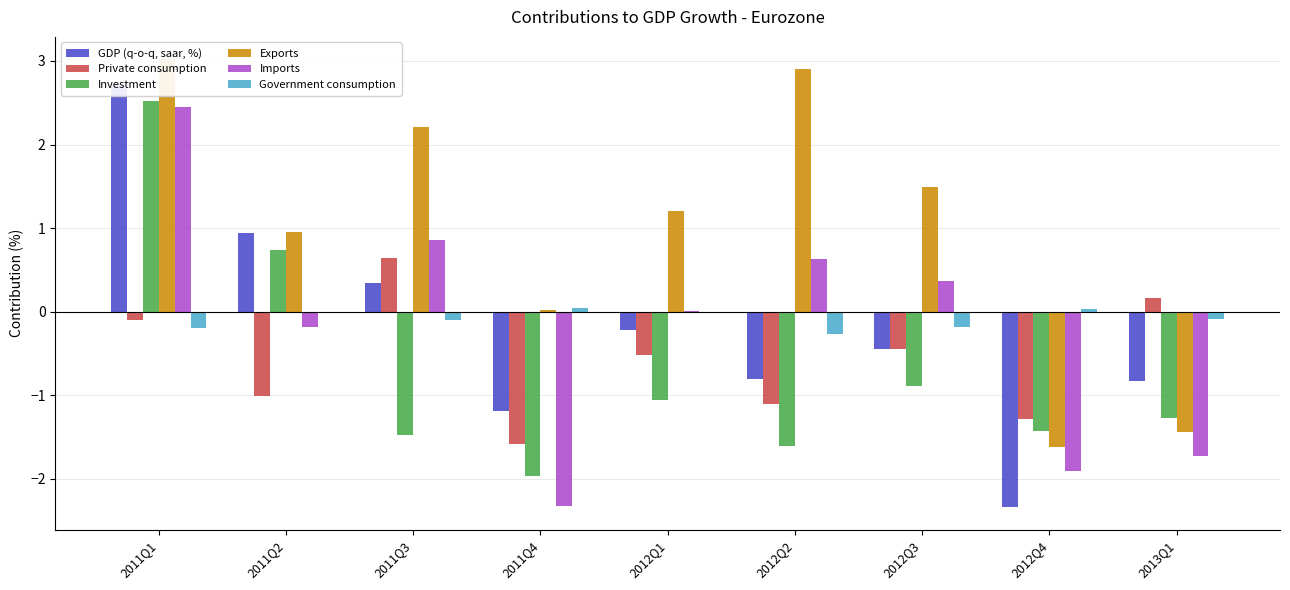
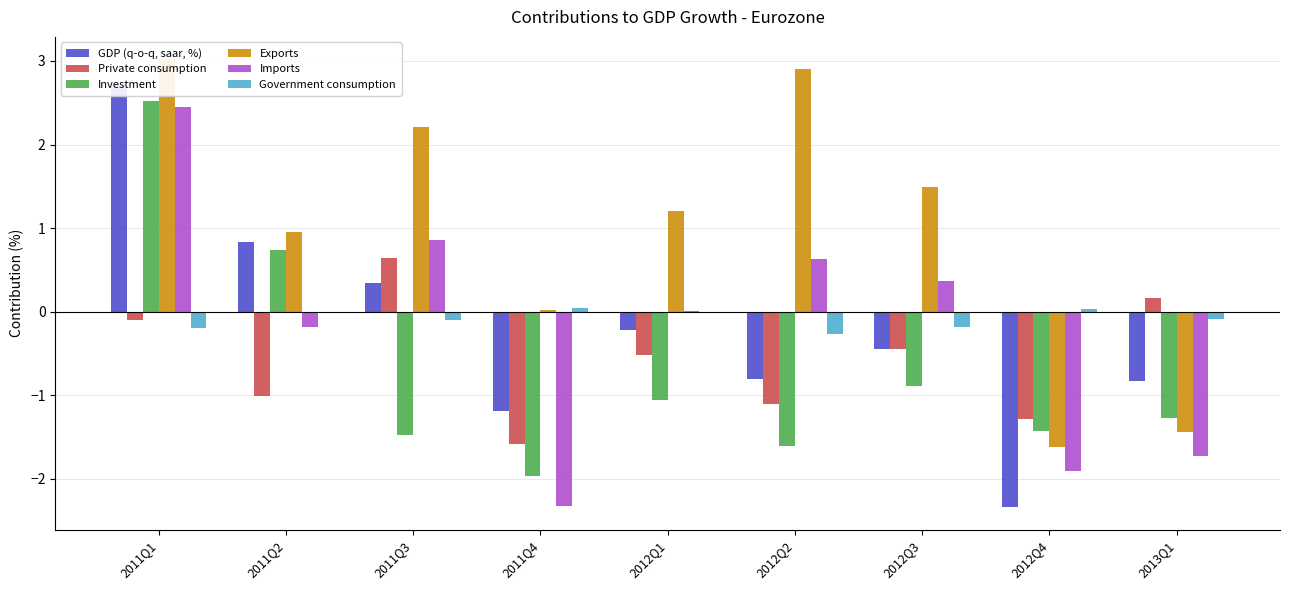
  {
    "GDP (q-o-q, saar, %)": {
-     "2011Q2": 0.9,
+     "2011Q2": 0.8,
      "2011Q3": 0.4,
      "2011Q4": -1.2,
      "2012Q1": -0.2,
      "2012Q2": -0.8,
      "2012Q3": -0.5,
      "2012Q4": -2.3,
      "2013Q1": -0.8
    },
    "Private consumption": {
      "2011Q1": -0.1,
      "2011Q2": -1.0,
      "2011Q3": 0.6,
      "2011Q4": -1.6,
      "2012Q1": -0.5,
      "2012Q2": -1.1,
      "2012Q3": -0.5,
      "2012Q4": -1.3,
      "2013Q1": 0.2
    },
    "Investment": {
      "2011Q1": 2.5,
      "2011Q2": 0.7,
      "2011Q3": -1.5,
      "2011Q4": -2.0,
      "2012Q1": -1.1,
      "2012Q2": -1.6,
      "2012Q3": -0.9,
      "2012Q4": -1.4,
      "2013Q1": -1.3
    },
    "Exports": {
      "2011Q2": 1.0,
      "2011Q3": 2.2,
      "2012Q1": 1.2,
      "2012Q2": 2.9,
      "2012Q3": 1.5,
      "2012Q4": -1.6,
      "2013Q1": -1.4
    },
    "Imports": {
      "2011Q1": 2.5,
      "2011Q2": -0.2,
      "2011Q3": 0.9,
      "2011Q4": -2.3,
      "2012Q2": 0.6,
      "2012Q3": 0.4,
      "2012Q4": -1.9,
      "2013Q1": -1.7
    },
    "Government consumption": {
      "2011Q1": -0.2,
      "2011Q3": -0.1,
      "2011Q4": 0.0,
      "2012Q1": 0.0,
      "2012Q2": -0.3,
      "2012Q3": -0.2,
      "2012Q4": 0.0,
      "2013Q1": -0.1
    }
  }
